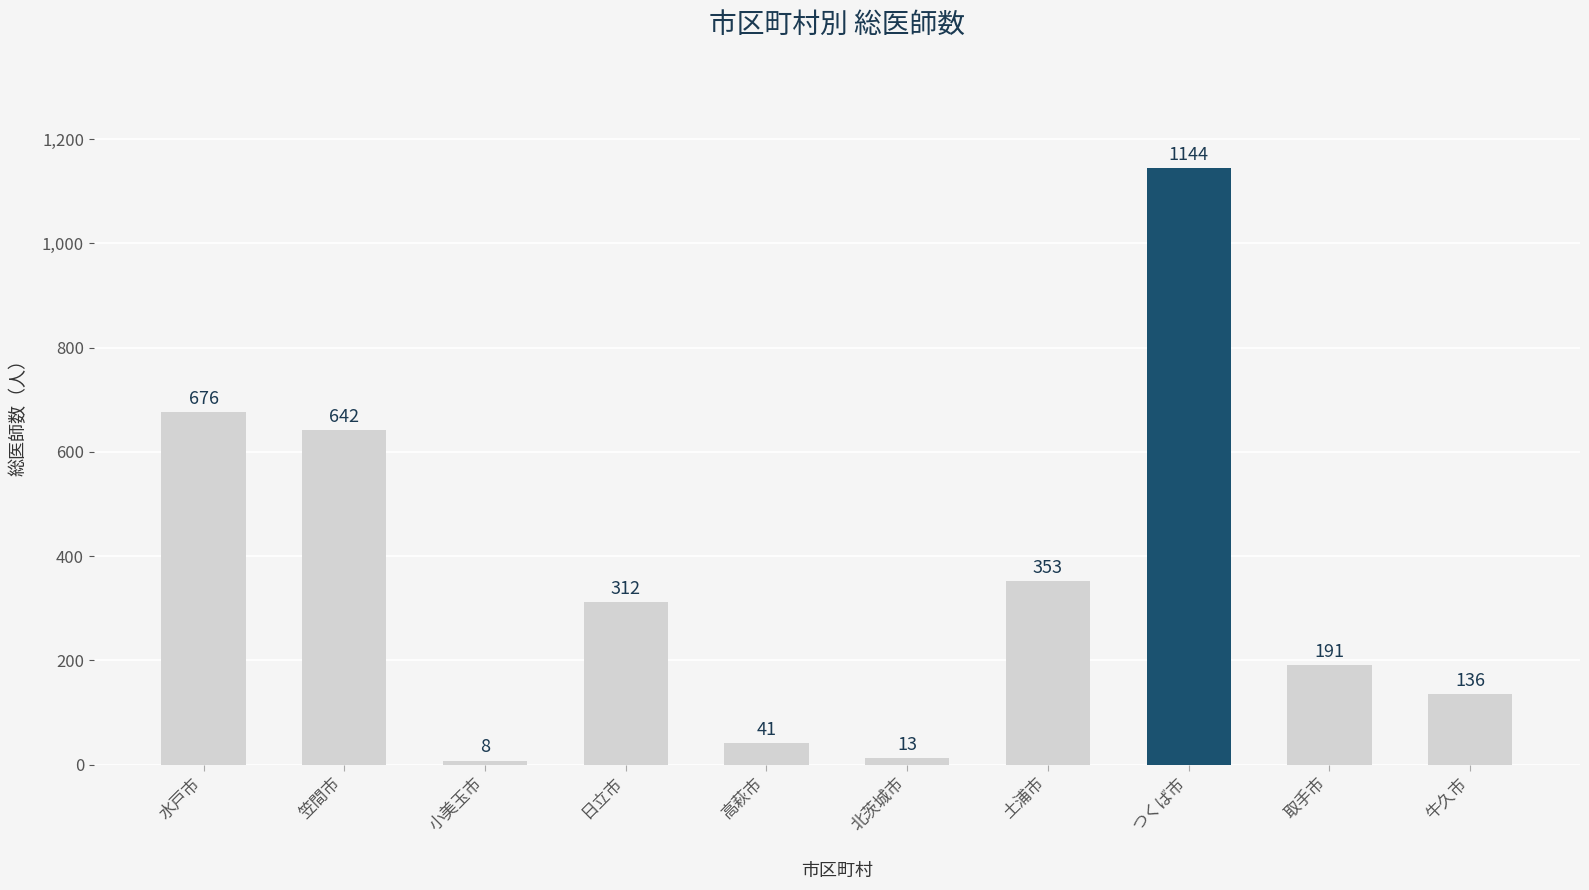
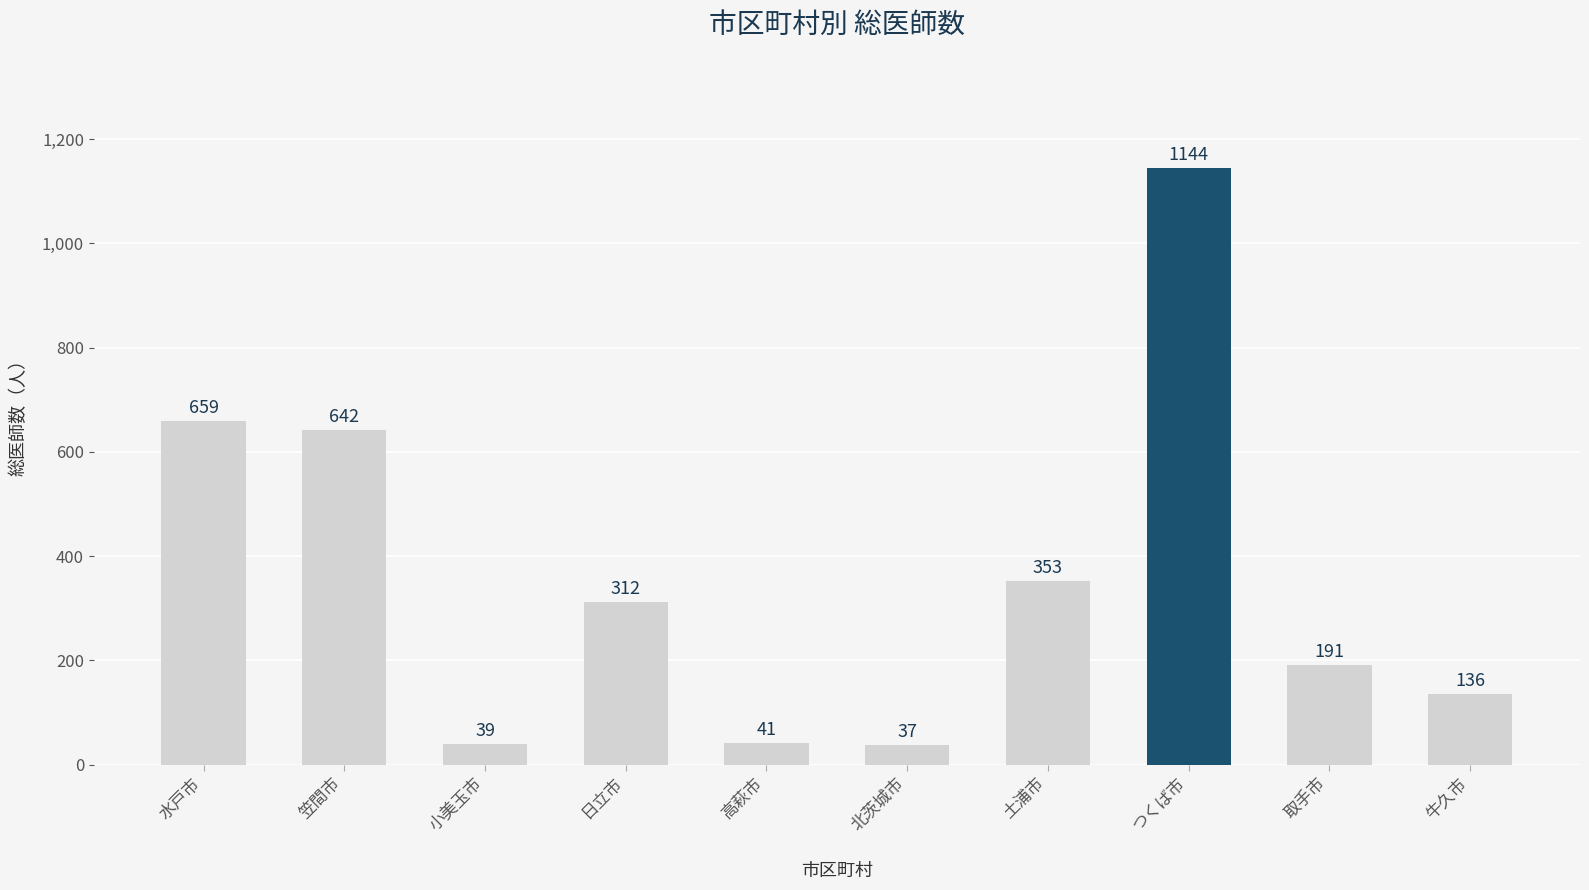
  {
-   "水戸市": 676,
+   "水戸市": 659,
    "笠間市": 642,
-   "小美玉市": 8,
+   "小美玉市": 39,
    "日立市": 312,
    "高萩市": 41,
-   "北茨城市": 13,
+   "北茨城市": 37,
    "土浦市": 353,
    "つくば市": 1144,
    "取手市": 191,
    "牛久市": 136
  }
